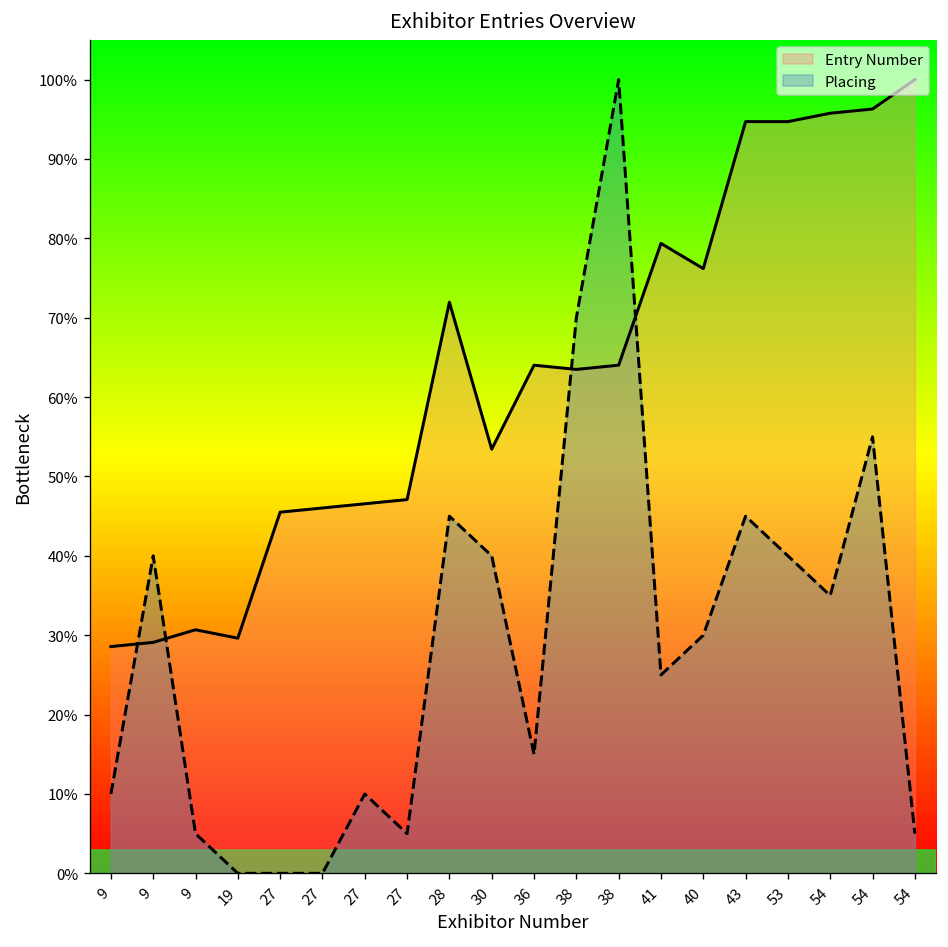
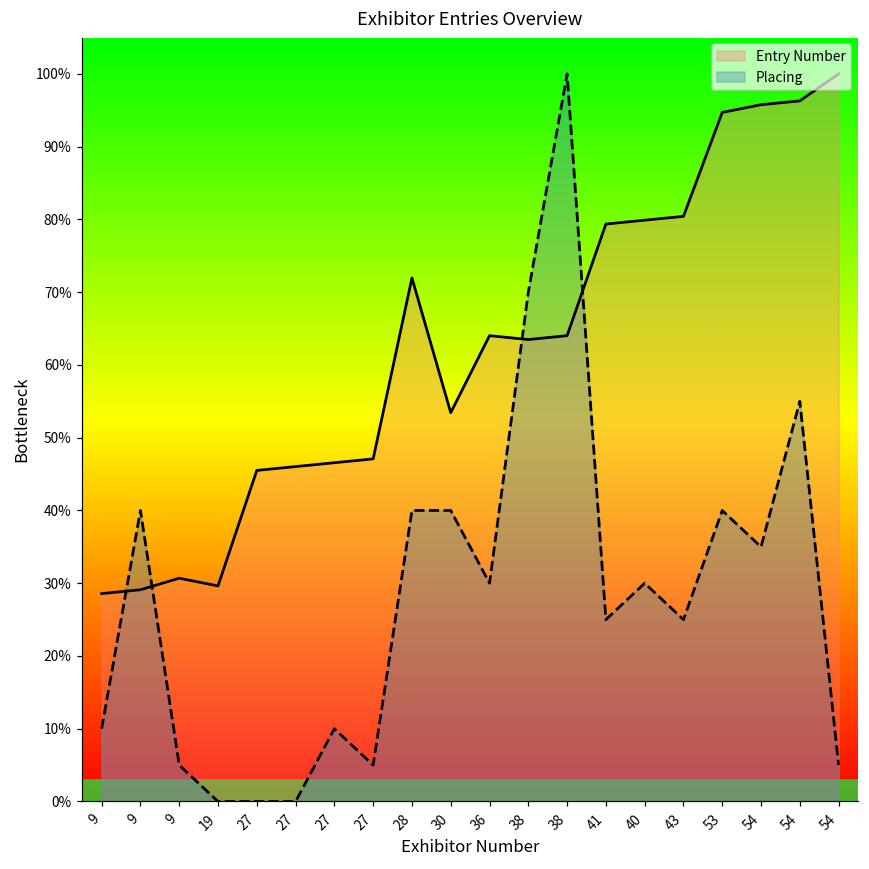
  {
    "Entry Number": {
      "19": "30%",
      "28": "72%",
      "30": "53%",
      "36": "64%",
      "41": "79%",
-     "40": "76%",
-     "43": "95%",
+     "40": "80%",
+     "43": "80%",
      "53": "95%"
    },
    "Placing": {
-     "28": "45%",
+     "28": "40%",
      "30": "40%",
-     "36": "15%",
+     "36": "30%",
      "41": "25%",
      "40": "30%",
-     "43": "45%",
+     "43": "25%",
      "53": "40%"
    }
  }
